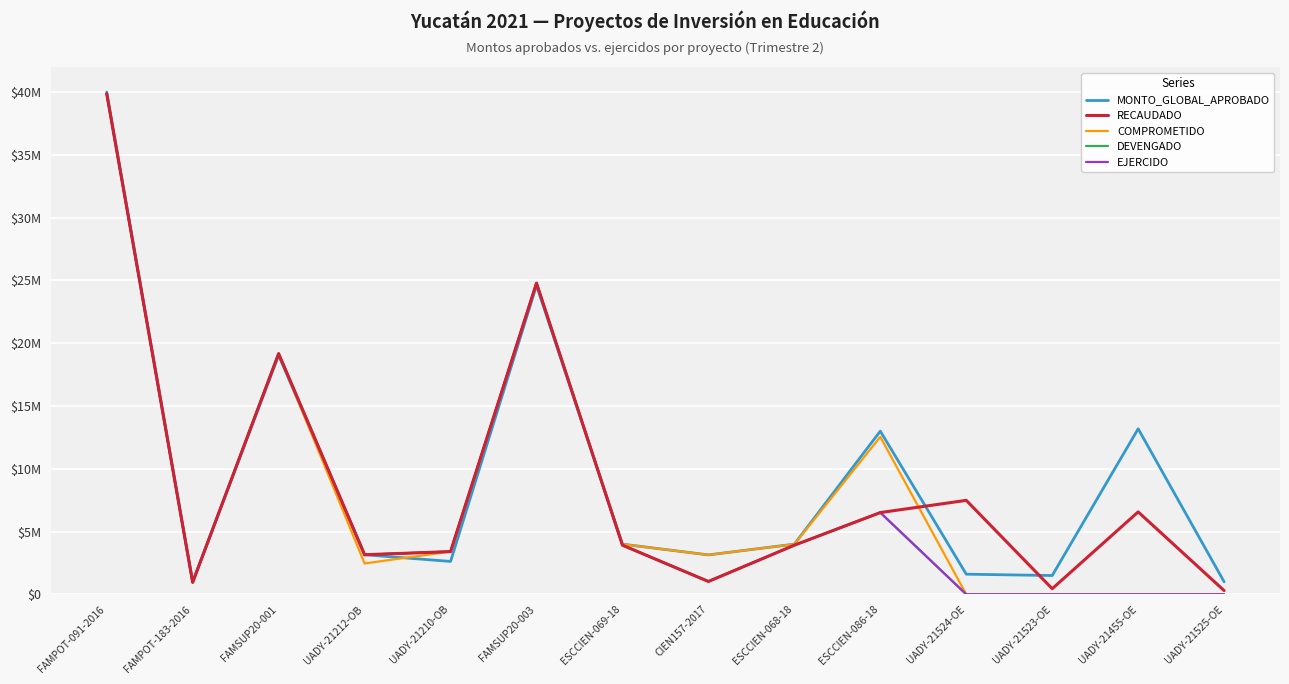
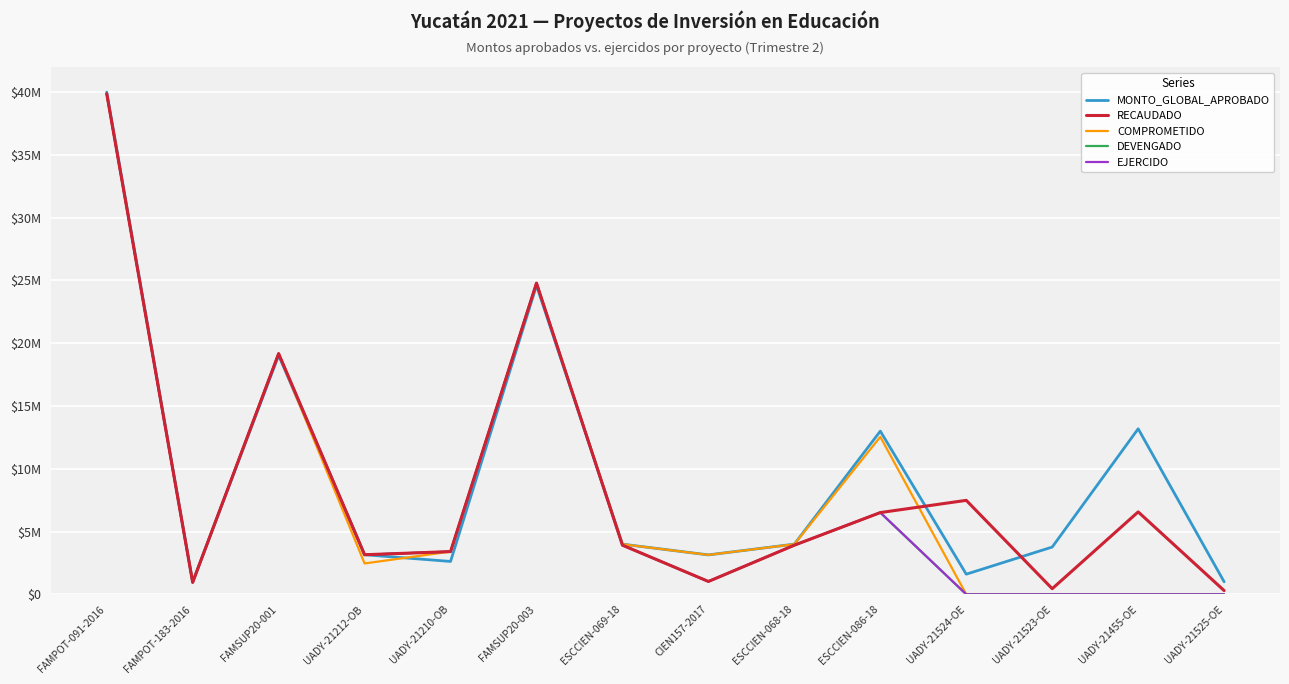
  {
    "MONTO_GLOBAL_APROBADO": {
      "UADY-21210-OB": "$2600000",
      "ESCCIEN-086-18": "$13000000",
      "UADY-21524-OE": "$1600000",
-     "UADY-21523-OE": "$1500000",
+     "UADY-21523-OE": "$3800000",
      "UADY-21455-OE": "$13200000",
      "UADY-21525-OE": "$1000000"
    },
    "RECAUDADO": {
      "UADY-21524-OE": "$7500000",
      "UADY-21523-OE": "$500000",
      "UADY-21455-OE": "$6600000",
      "UADY-21525-OE": "$300000"
    },
    "COMPROMETIDO": {
      "UADY-21212-OB": "$2500000",
      "ESCCIEN-086-18": "$12500000"
    }
  }
